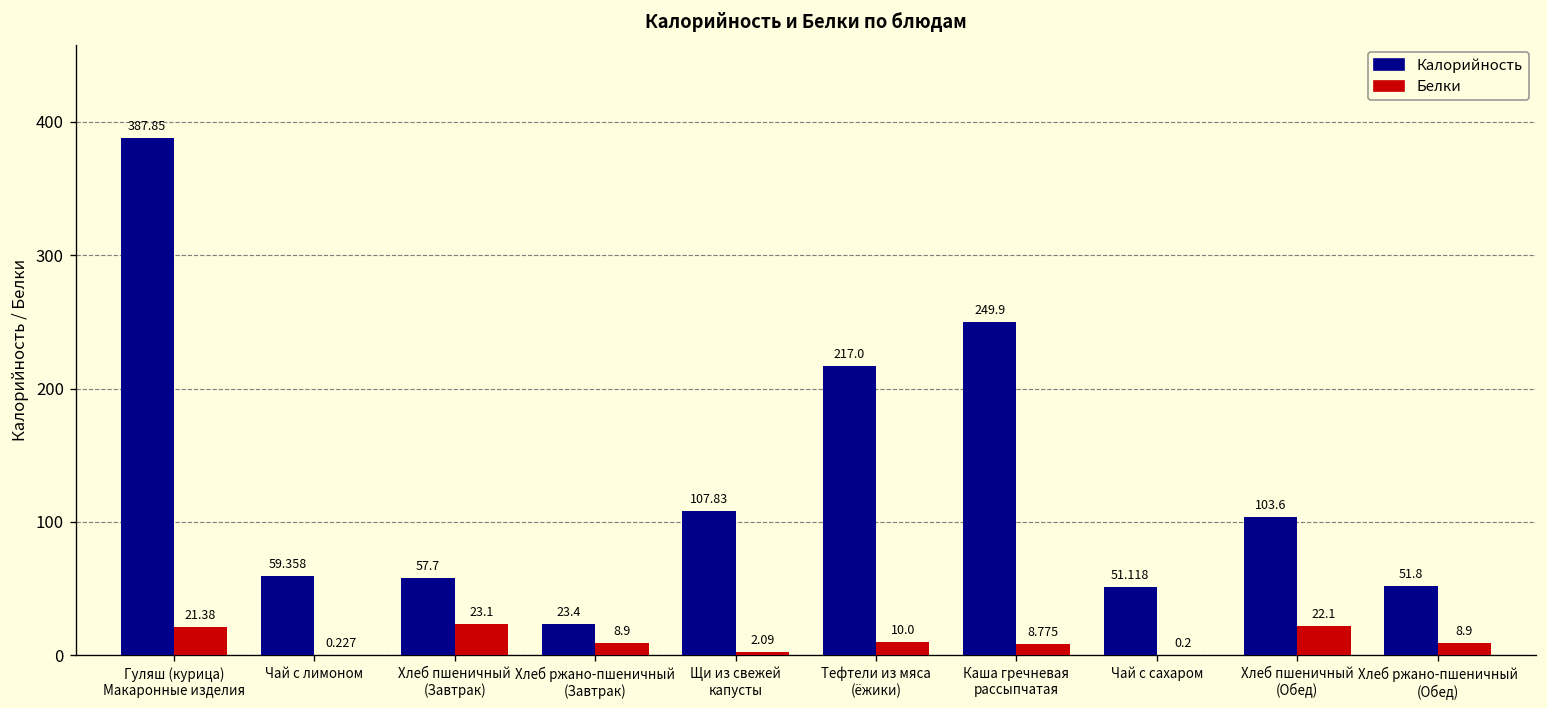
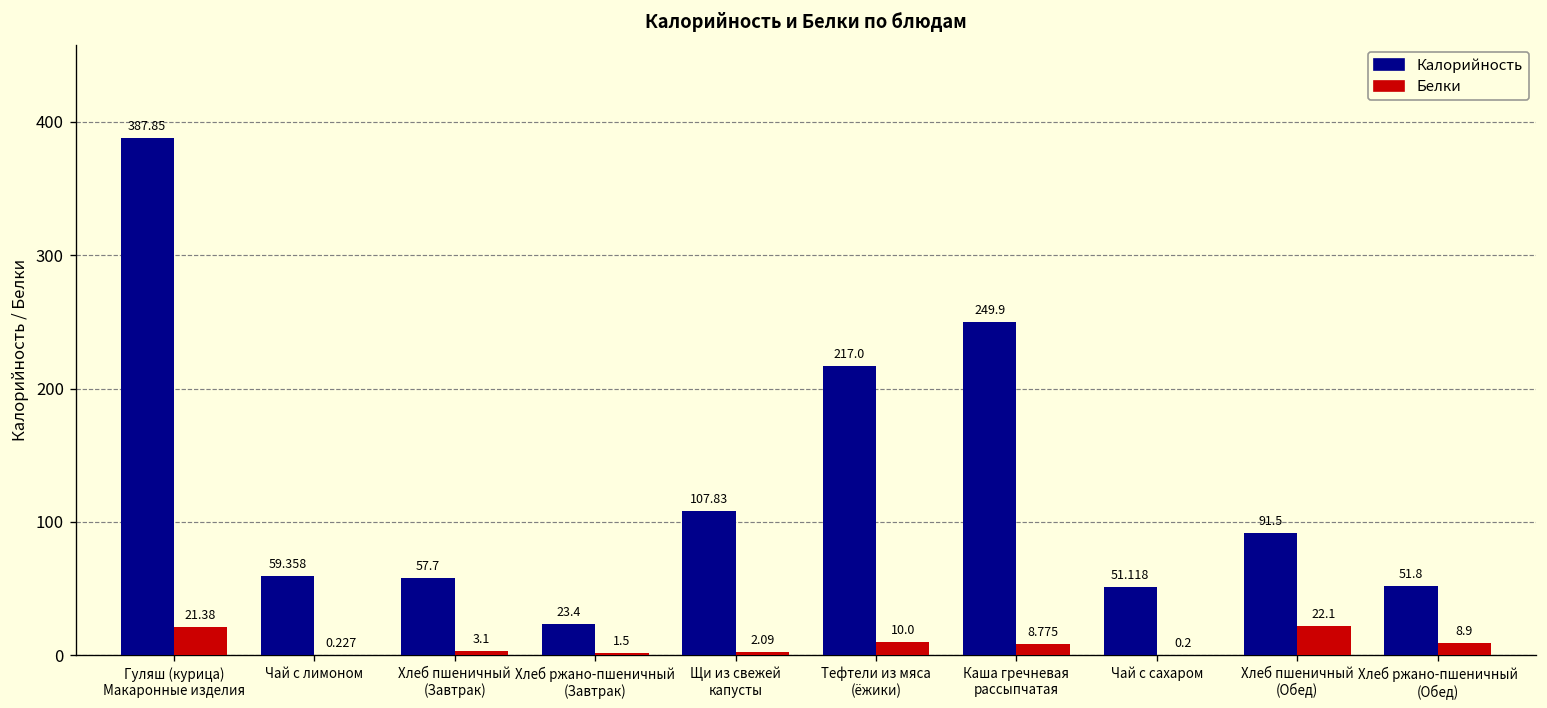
  {
    "Калорийность": {
      "Гуляш (курица) Макаронные изделия": 387.85,
      "Чай с лимоном": 59.358,
      "Хлеб пшеничный (Завтрак)": 57.7,
      "Хлеб ржано-пшеничный (Завтрак)": 23.4,
      "Щи из свежей капусты": 107.83,
      "Тефтели из мяса (ёжики)": 217.0,
      "Каша гречневая рассыпчатая": 249.9,
      "Чай с сахаром": 51.118,
-     "Хлеб пшеничный (Обед)": 103.6,
+     "Хлеб пшеничный (Обед)": 91.5,
      "Хлеб ржано-пшеничный (Обед)": 51.8
    },
    "Белки": {
      "Гуляш (курица) Макаронные изделия": 21.38,
      "Чай с лимоном": 0.227,
-     "Хлеб пшеничный (Завтрак)": 23.1,
-     "Хлеб ржано-пшеничный (Завтрак)": 8.9,
+     "Хлеб пшеничный (Завтрак)": 3.1,
+     "Хлеб ржано-пшеничный (Завтрак)": 1.5,
      "Щи из свежей капусты": 2.09,
      "Тефтели из мяса (ёжики)": 10.0,
      "Каша гречневая рассыпчатая": 8.775,
      "Чай с сахаром": 0.2,
      "Хлеб пшеничный (Обед)": 22.1,
      "Хлеб ржано-пшеничный (Обед)": 8.9
    }
  }
